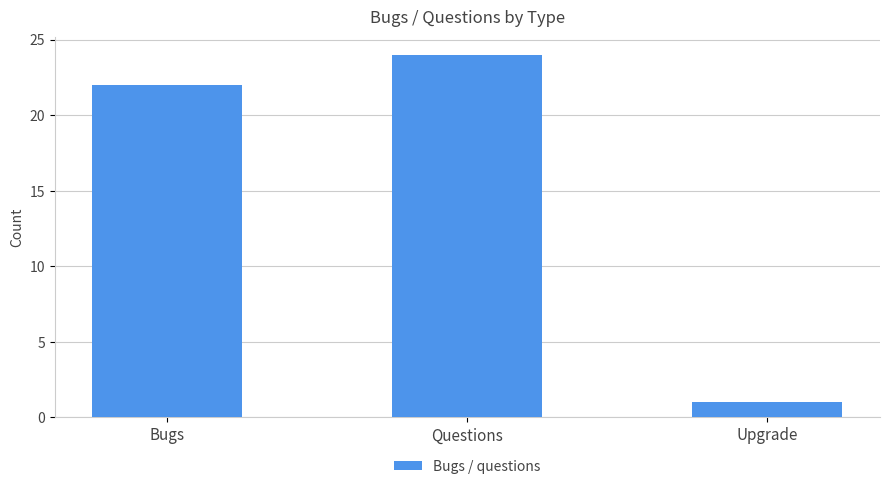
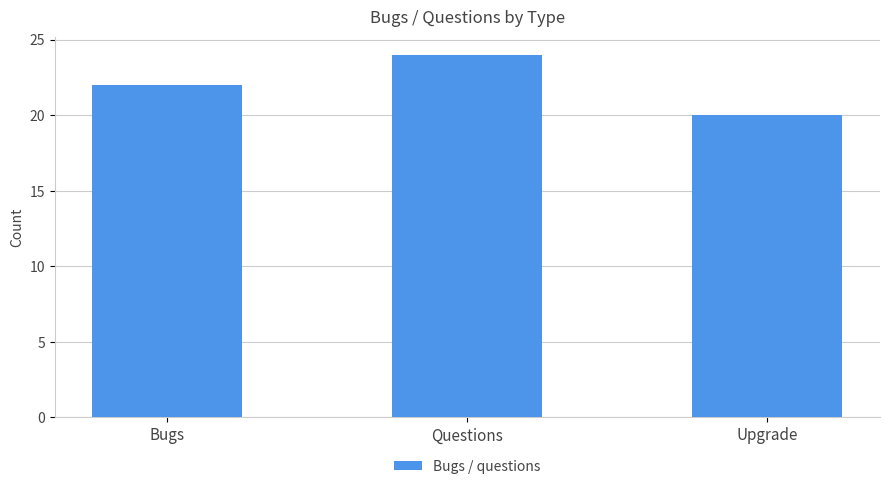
  {
    "Bugs": 22,
    "Questions": 24,
-   "Upgrade": 1
+   "Upgrade": 20
  }
